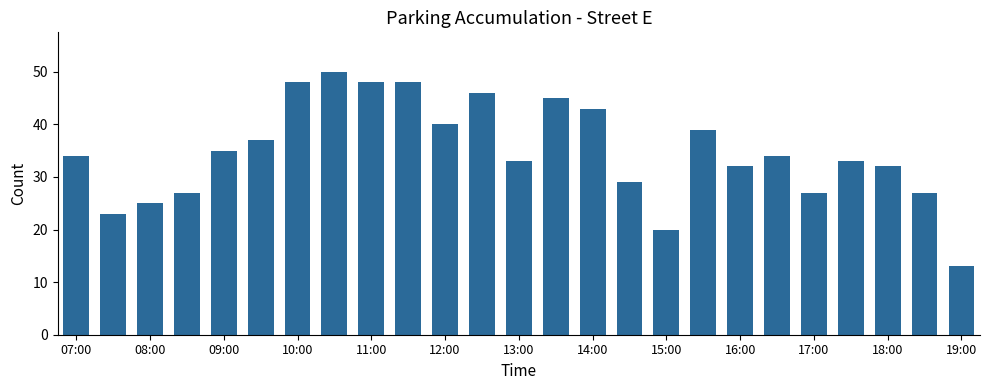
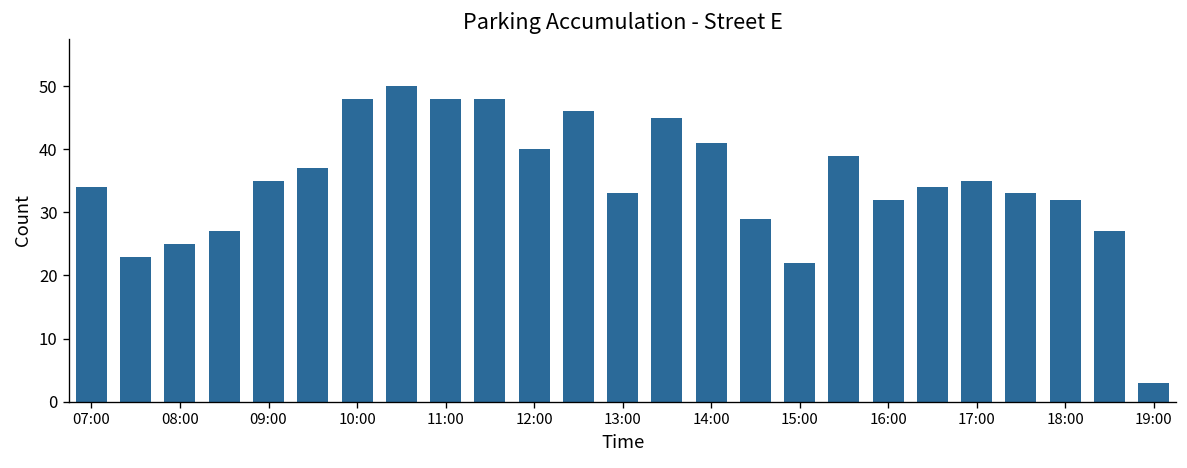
  {
    "07:00": 34,
    "08:00": 25,
    "09:00": 35,
    "10:00": 48,
    "11:00": 48,
    "12:00": 40,
    "13:00": 33,
-   "14:00": 43,
-   "15:00": 20,
+   "14:00": 41,
+   "15:00": 22,
    "16:00": 32,
-   "17:00": 27,
+   "17:00": 35,
    "18:00": 32,
-   "19:00": 13
+   "19:00": 3
  }
